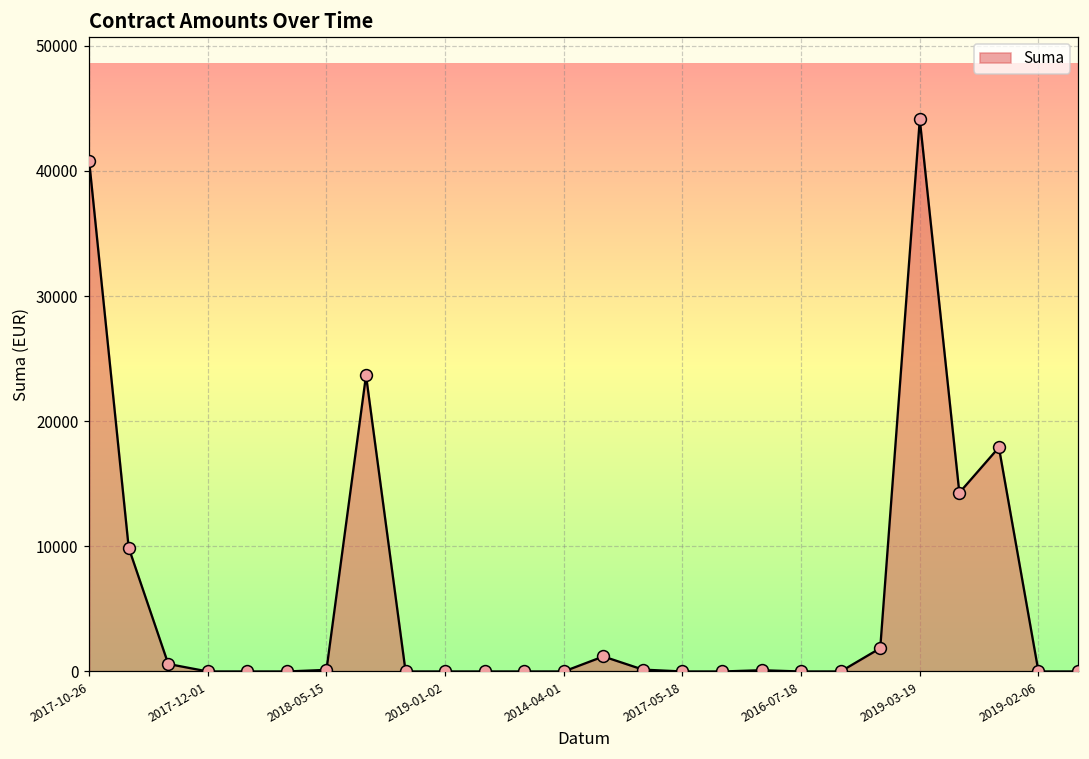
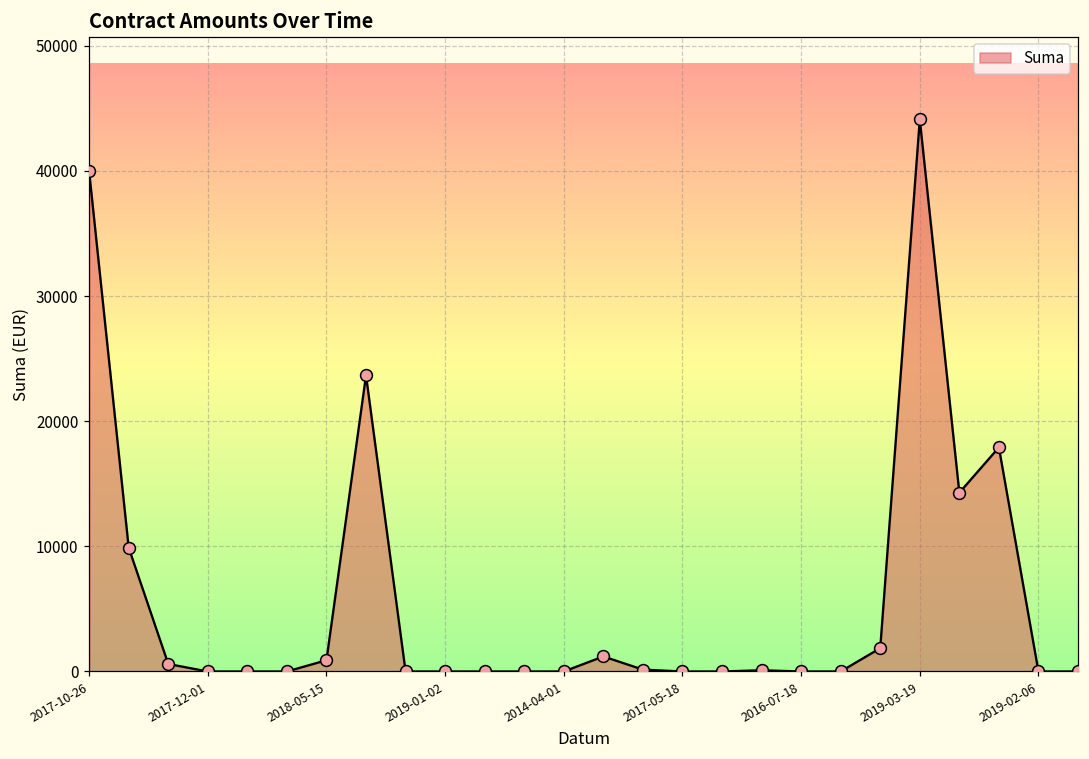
  {
-   "2017-10-26": 40800,
-   "2018-05-15": 100,
+   "2017-10-26": 40000,
+   "2018-05-15": 900,
    "2019-01-02": 0,
    "2014-04-01": 0,
    "2017-05-18": 0,
    "2016-07-18": 0,
    "2019-03-19": 44100,
    "2019-02-06": 0
  }
